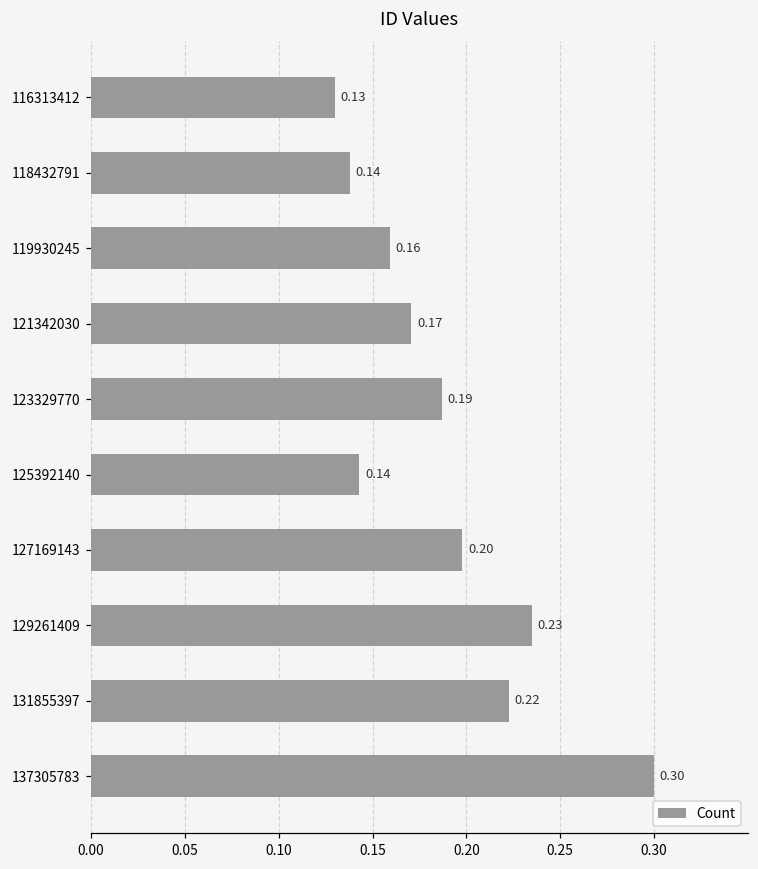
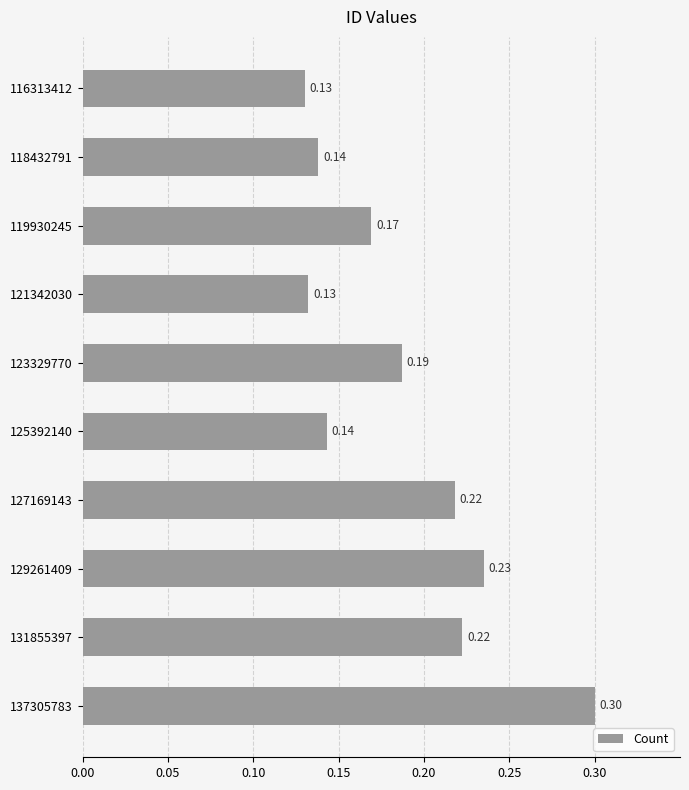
  {
    "116313412": 0.13,
    "118432791": 0.14,
-   "119930245": 0.16,
-   "121342030": 0.17,
+   "119930245": 0.17,
+   "121342030": 0.13,
    "123329770": 0.19,
    "125392140": 0.14,
-   "127169143": 0.20,
+   "127169143": 0.22,
    "129261409": 0.23,
    "131855397": 0.22,
    "137305783": 0.30
  }
